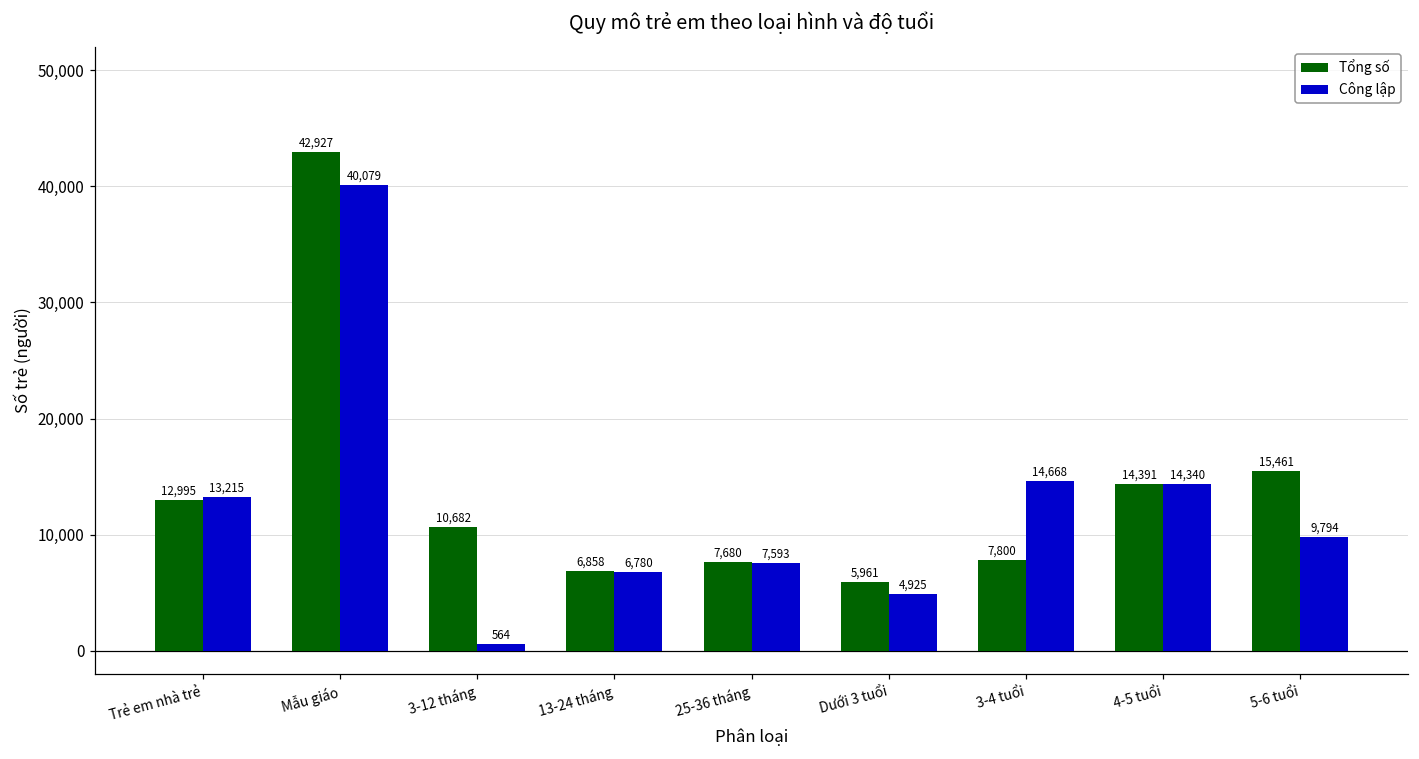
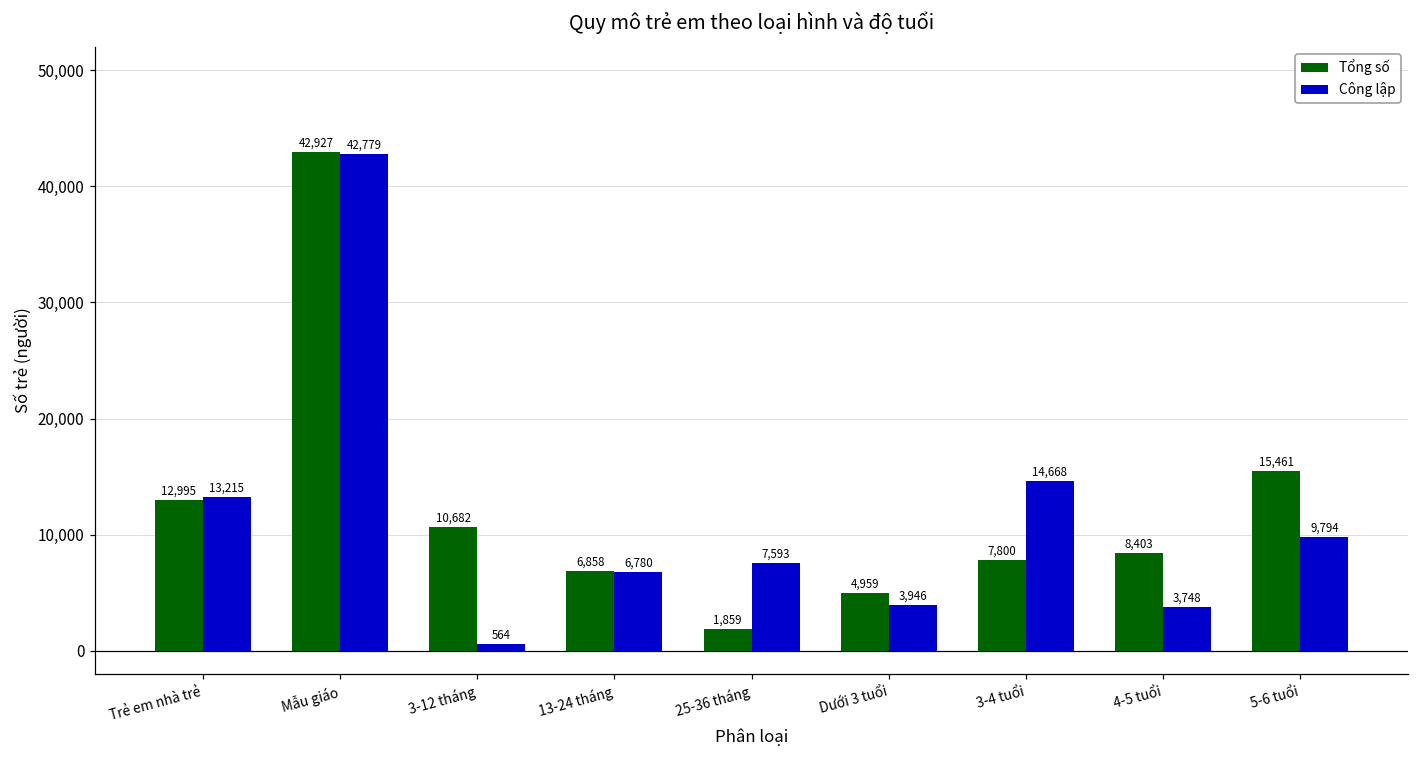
  {
    "Tổng số": {
      "Trẻ em nhà trẻ": "12,995",
      "Mẫu giáo": "42,927",
      "3-12 tháng": "10,682",
      "13-24 tháng": "6,858",
-     "25-36 tháng": "7,680",
-     "Dưới 3 tuổi": "5,961",
+     "25-36 tháng": "1,859",
+     "Dưới 3 tuổi": "4,959",
      "3-4 tuổi": "7,800",
-     "4-5 tuổi": "14,391",
+     "4-5 tuổi": "8,403",
      "5-6 tuổi": "15,461"
    },
    "Công lập": {
      "Trẻ em nhà trẻ": "13,215",
-     "Mẫu giáo": "40,079",
+     "Mẫu giáo": "42,779",
      "3-12 tháng": "564",
      "13-24 tháng": "6,780",
      "25-36 tháng": "7,593",
-     "Dưới 3 tuổi": "4,925",
+     "Dưới 3 tuổi": "3,946",
      "3-4 tuổi": "14,668",
-     "4-5 tuổi": "14,340",
+     "4-5 tuổi": "3,748",
      "5-6 tuổi": "9,794"
    }
  }
